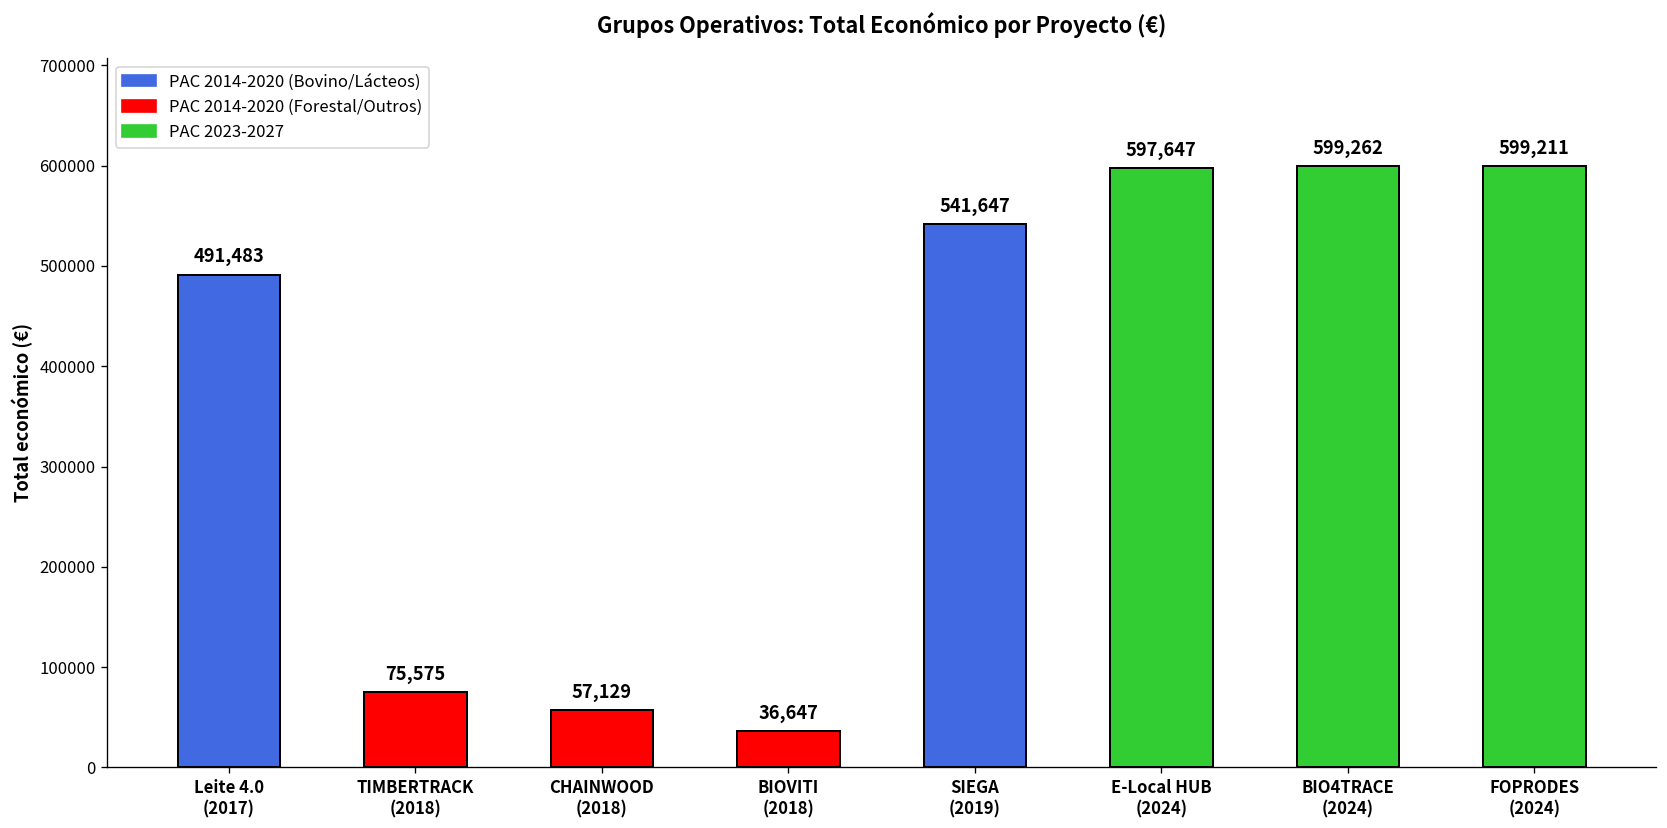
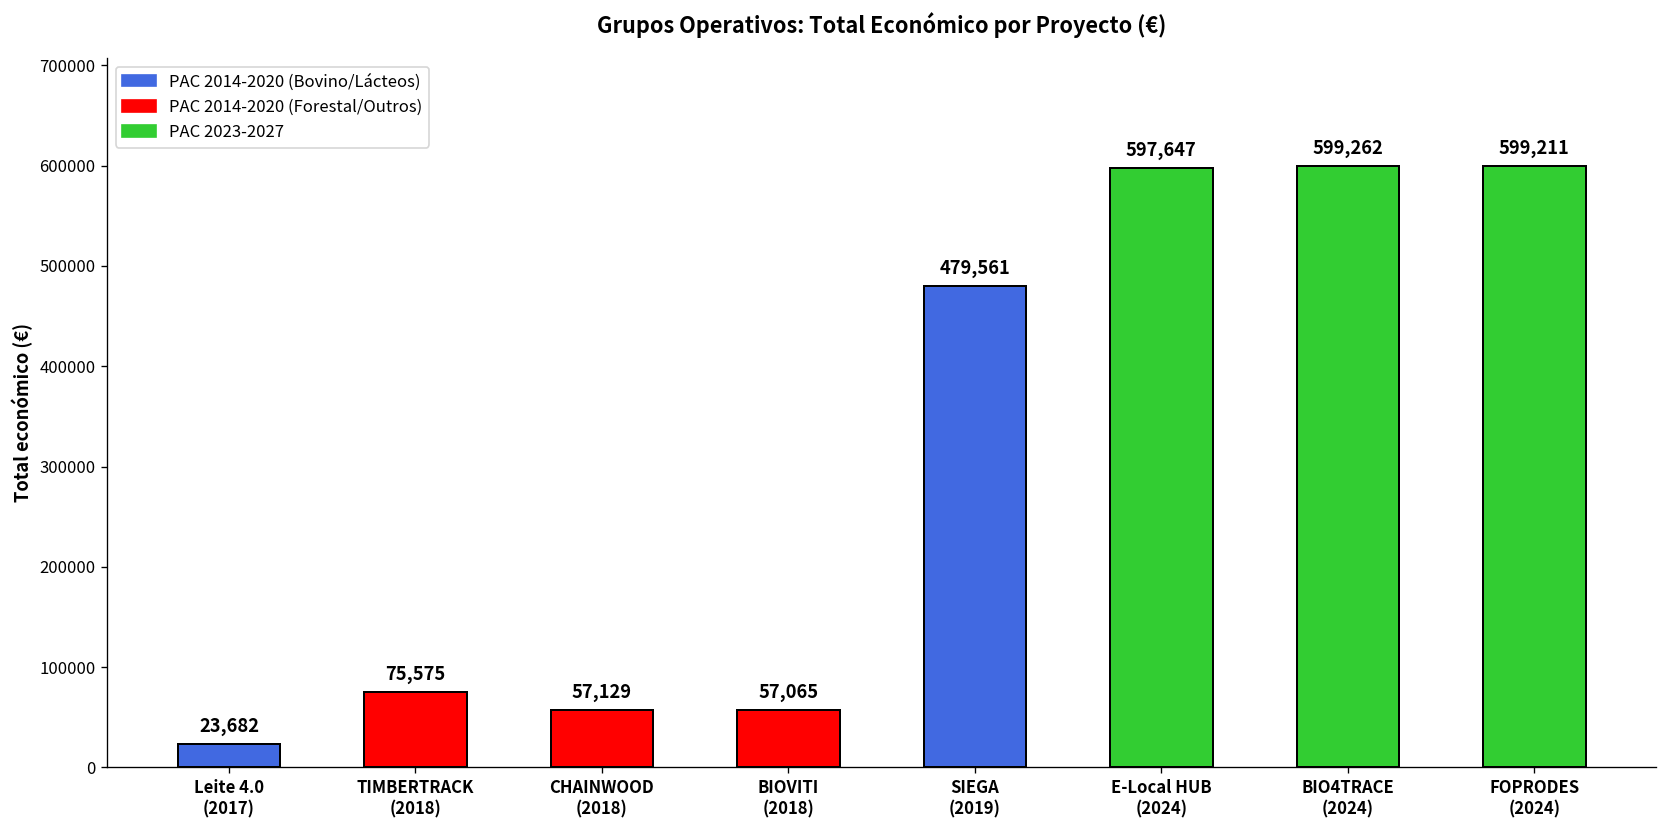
  {
-   "Leite 4.0 (2017)": "491,483",
+   "Leite 4.0 (2017)": "23,682",
    "TIMBERTRACK (2018)": "75,575",
    "CHAINWOOD (2018)": "57,129",
-   "BIOVITI (2018)": "36,647",
-   "SIEGA (2019)": "541,647",
+   "BIOVITI (2018)": "57,065",
+   "SIEGA (2019)": "479,561",
    "E-Local HUB (2024)": "597,647",
    "BIO4TRACE (2024)": "599,262",
    "FOPRODES (2024)": "599,211"
  }
